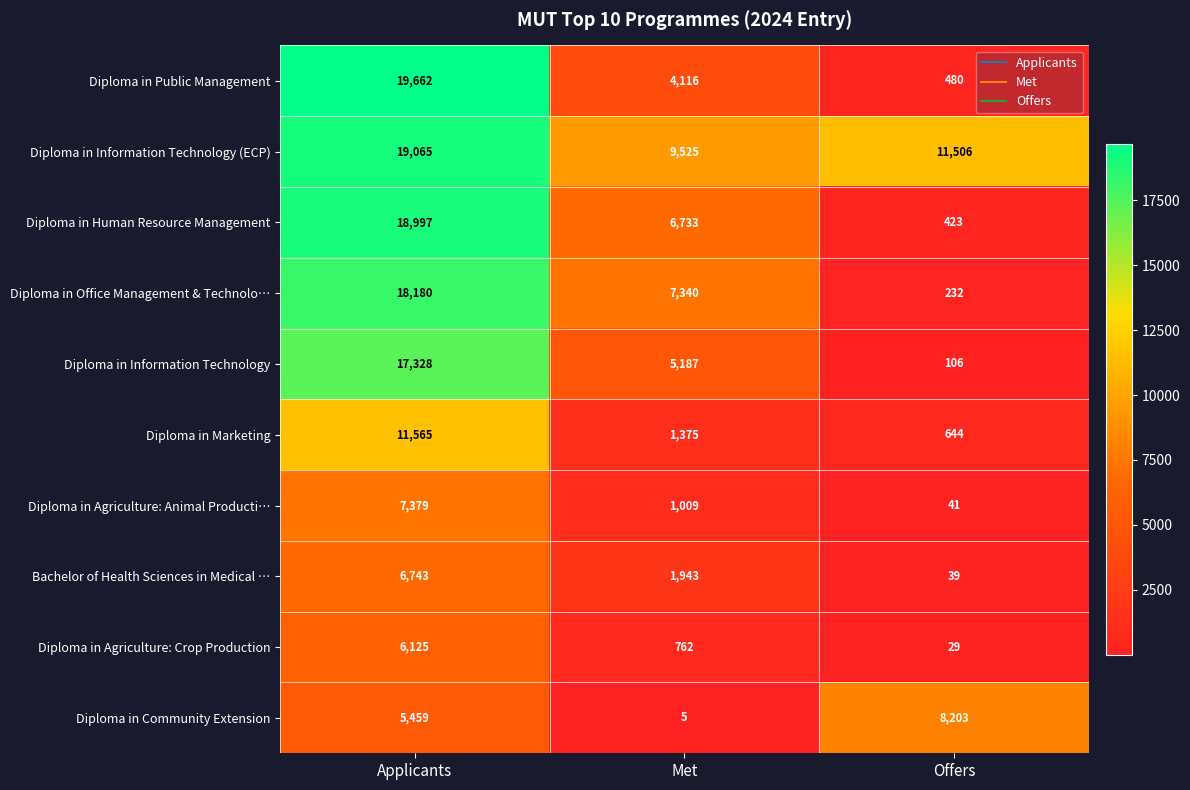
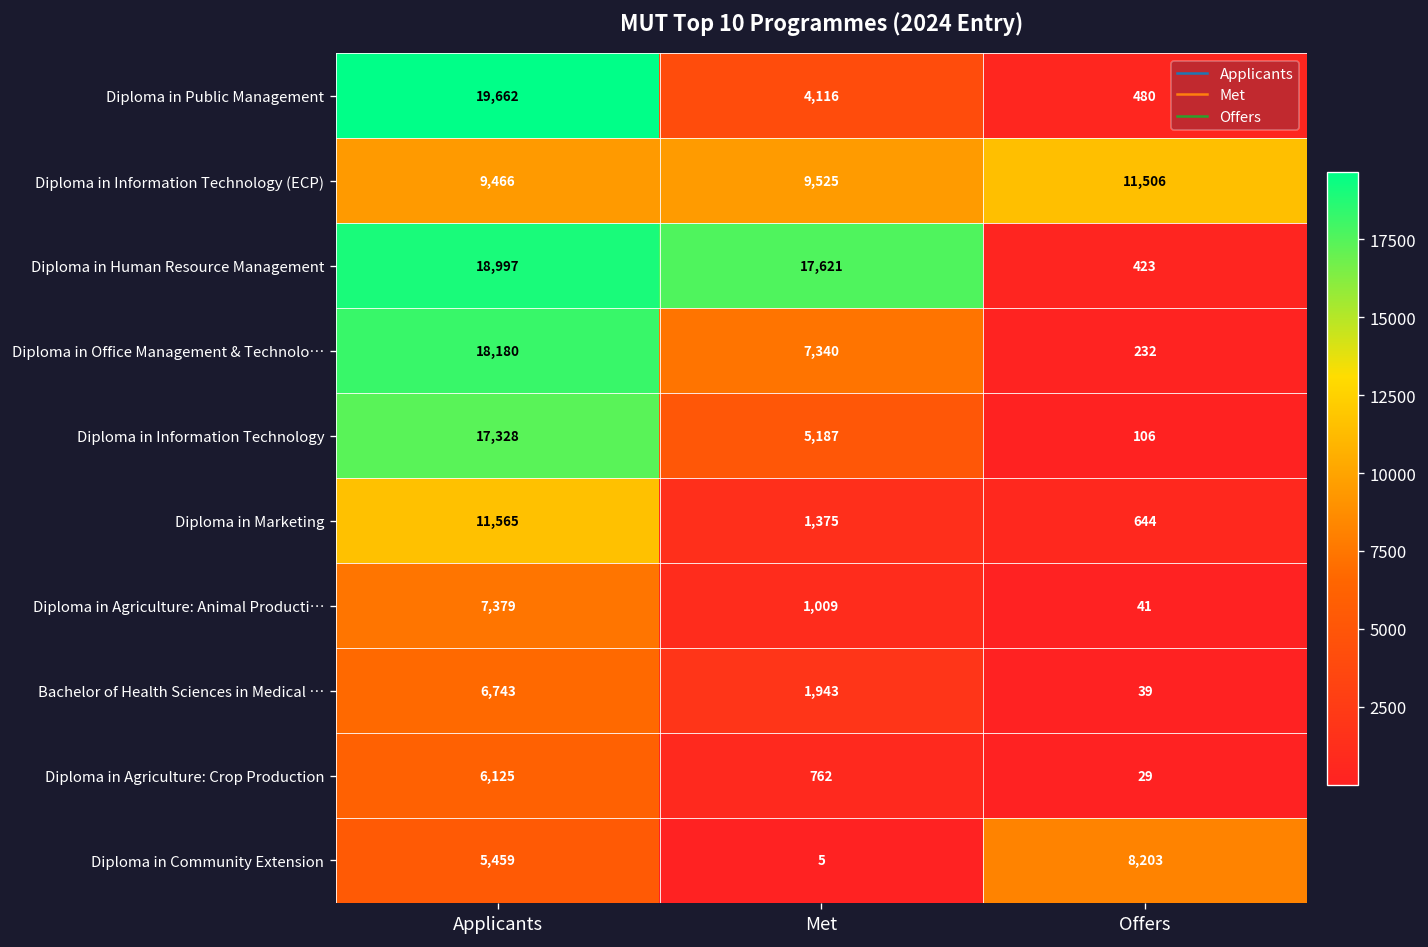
  {
    "Diploma in Public Management": {
      "Applicants": "19,662",
      "Met": "4,116",
      "Offers": "480"
    },
    "Diploma in Information Technology (ECP)": {
-     "Applicants": "19,065",
+     "Applicants": "9,466",
      "Met": "9,525",
      "Offers": "11,506"
    },
    "Diploma in Human Resource Management": {
      "Applicants": "18,997",
-     "Met": "6,733",
+     "Met": "17,621",
      "Offers": "423"
    },
    "Diploma in Office Management & Technolo…": {
      "Applicants": "18,180",
      "Met": "7,340",
      "Offers": "232"
    },
    "Diploma in Information Technology": {
      "Applicants": "17,328",
      "Met": "5,187",
      "Offers": "106"
    },
    "Diploma in Marketing": {
      "Applicants": "11,565",
      "Met": "1,375",
      "Offers": "644"
    },
    "Diploma in Agriculture: Animal Producti…": {
      "Applicants": "7,379",
      "Met": "1,009",
      "Offers": "41"
    },
    "Bachelor of Health Sciences in Medical …": {
      "Applicants": "6,743",
      "Met": "1,943",
      "Offers": "39"
    },
    "Diploma in Agriculture: Crop Production": {
      "Applicants": "6,125",
      "Met": "762",
      "Offers": "29"
    },
    "Diploma in Community Extension": {
      "Applicants": "5,459",
      "Met": "5",
      "Offers": "8,203"
    }
  }
